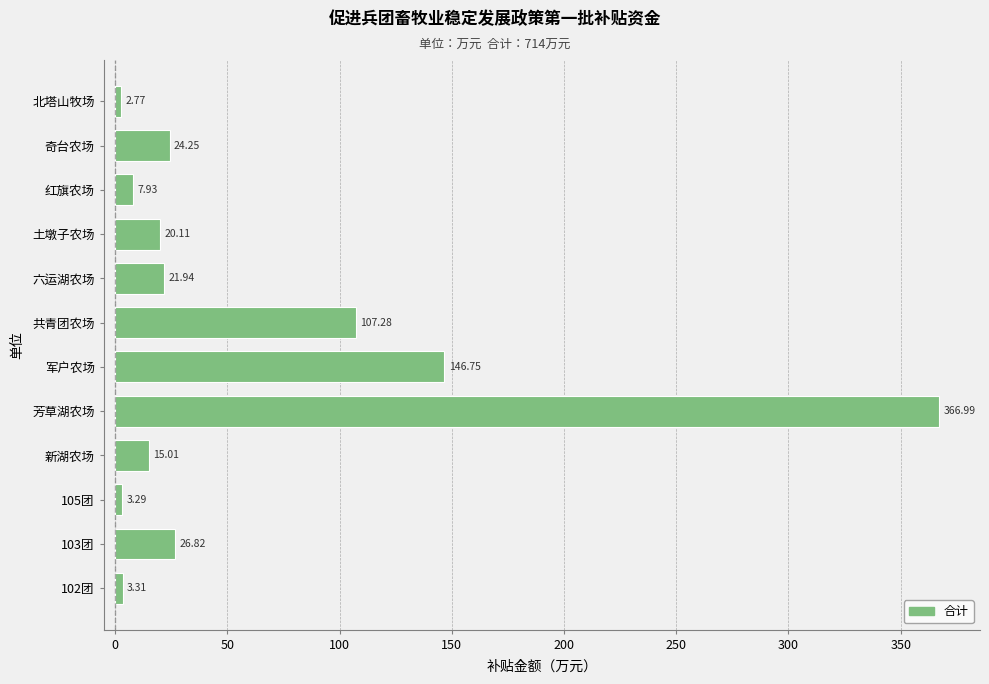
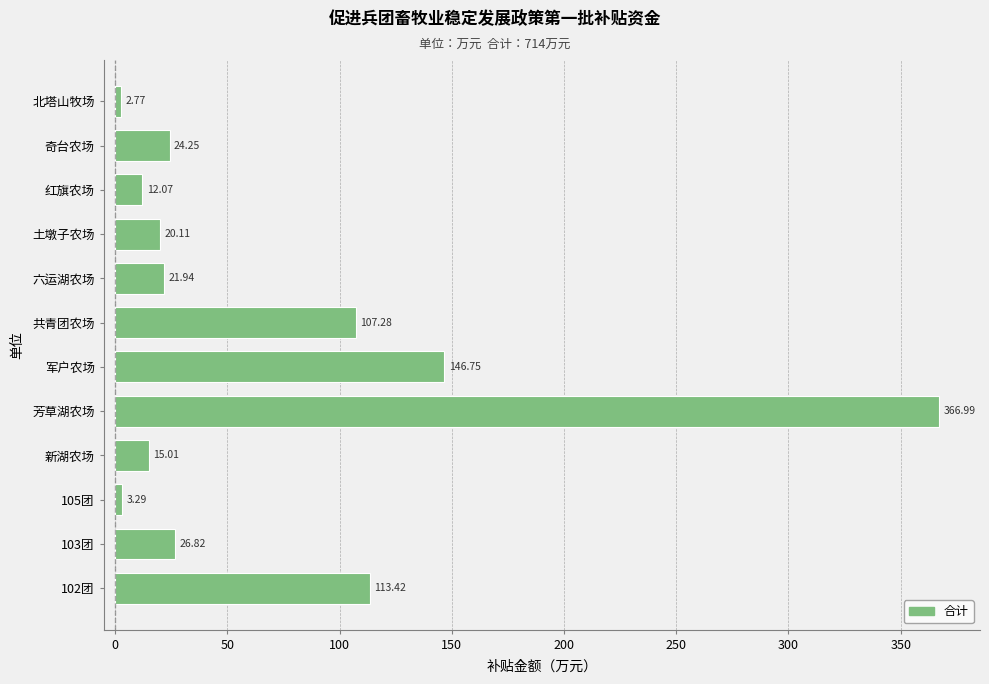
  {
    "北塔山牧场": 2.77,
    "奇台农场": 24.25,
-   "红旗农场": 7.93,
+   "红旗农场": 12.07,
    "土墩子农场": 20.11,
    "六运湖农场": 21.94,
    "共青团农场": 107.28,
    "军户农场": 146.75,
    "芳草湖农场": 366.99,
    "新湖农场": 15.01,
    "105团": 3.29,
    "103团": 26.82,
-   "102团": 3.31
+   "102团": 113.42
  }
